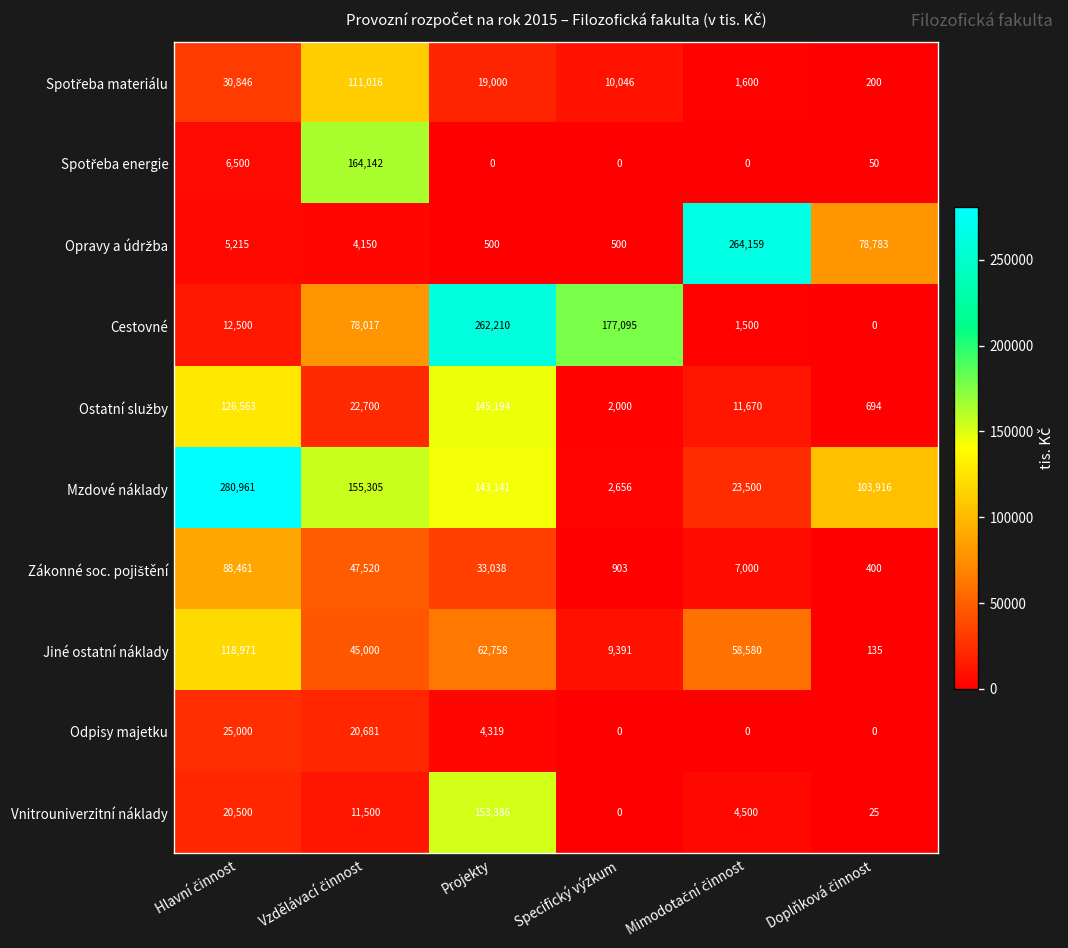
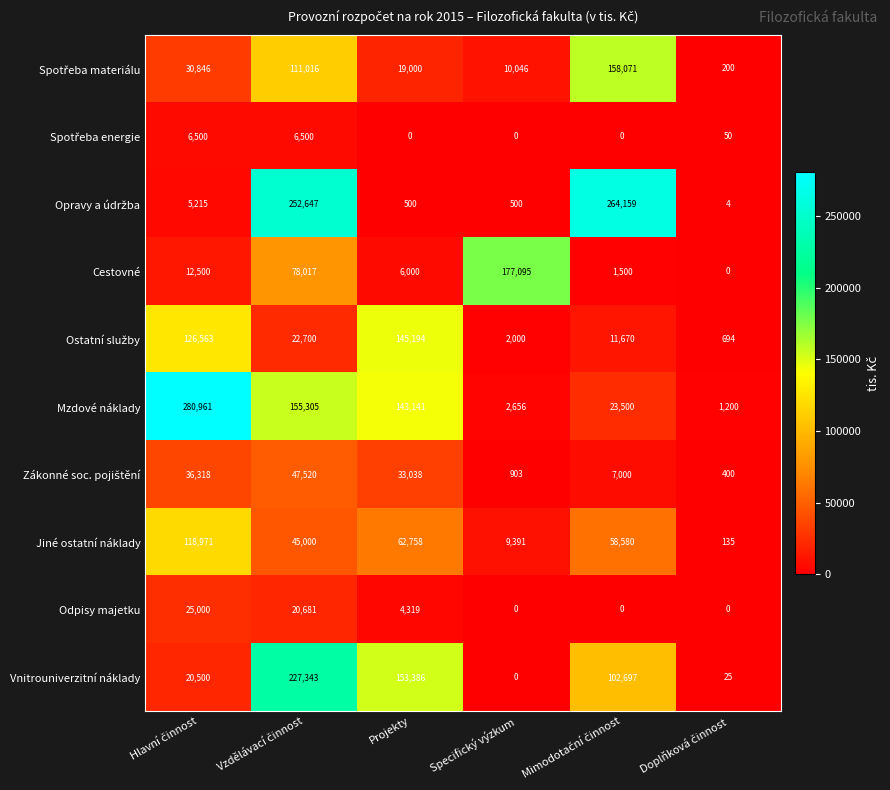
  {
    "Spotřeba materiálu": {
      "Hlavní činnost": "30,846",
      "Vzdělávací činnost": "111,016",
      "Projekty": "19,000",
      "Specifický výzkum": "10,046",
-     "Mimodotační činnost": "1,600",
+     "Mimodotační činnost": "158,071",
      "Doplňková činnost": "200"
    },
    "Spotřeba energie": {
      "Hlavní činnost": "6,500",
-     "Vzdělávací činnost": "164,142",
+     "Vzdělávací činnost": "6,500",
      "Projekty": "0",
      "Specifický výzkum": "0",
      "Mimodotační činnost": "0",
      "Doplňková činnost": "50"
    },
    "Opravy a údržba": {
      "Hlavní činnost": "5,215",
-     "Vzdělávací činnost": "4,150",
+     "Vzdělávací činnost": "252,647",
      "Projekty": "500",
      "Specifický výzkum": "500",
      "Mimodotační činnost": "264,159",
-     "Doplňková činnost": "78,783"
+     "Doplňková činnost": "4"
    },
    "Cestovné": {
      "Hlavní činnost": "12,500",
      "Vzdělávací činnost": "78,017",
-     "Projekty": "262,210",
+     "Projekty": "6,000",
      "Specifický výzkum": "177,095",
      "Mimodotační činnost": "1,500",
      "Doplňková činnost": "0"
    },
    "Ostatní služby": {
      "Hlavní činnost": "126,563",
      "Vzdělávací činnost": "22,700",
      "Projekty": "145,194",
      "Specifický výzkum": "2,000",
      "Mimodotační činnost": "11,670",
      "Doplňková činnost": "694"
    },
    "Mzdové náklady": {
      "Hlavní činnost": "280,961",
      "Vzdělávací činnost": "155,305",
      "Projekty": "143,141",
      "Specifický výzkum": "2,656",
      "Mimodotační činnost": "23,500",
-     "Doplňková činnost": "103,916"
+     "Doplňková činnost": "1,200"
    },
    "Zákonné soc. pojištění": {
-     "Hlavní činnost": "88,461",
+     "Hlavní činnost": "36,318",
      "Vzdělávací činnost": "47,520",
      "Projekty": "33,038",
      "Specifický výzkum": "903",
      "Mimodotační činnost": "7,000",
      "Doplňková činnost": "400"
    },
    "Jiné ostatní náklady": {
      "Hlavní činnost": "118,971",
      "Vzdělávací činnost": "45,000",
      "Projekty": "62,758",
      "Specifický výzkum": "9,391",
      "Mimodotační činnost": "58,580",
      "Doplňková činnost": "135"
    },
    "Odpisy majetku": {
      "Hlavní činnost": "25,000",
      "Vzdělávací činnost": "20,681",
      "Projekty": "4,319",
      "Specifický výzkum": "0",
      "Mimodotační činnost": "0",
      "Doplňková činnost": "0"
    },
    "Vnitrouniverzitní náklady": {
      "Hlavní činnost": "20,500",
-     "Vzdělávací činnost": "11,500",
+     "Vzdělávací činnost": "227,343",
      "Projekty": "153,386",
      "Specifický výzkum": "0",
-     "Mimodotační činnost": "4,500",
+     "Mimodotační činnost": "102,697",
      "Doplňková činnost": "25"
    }
  }
